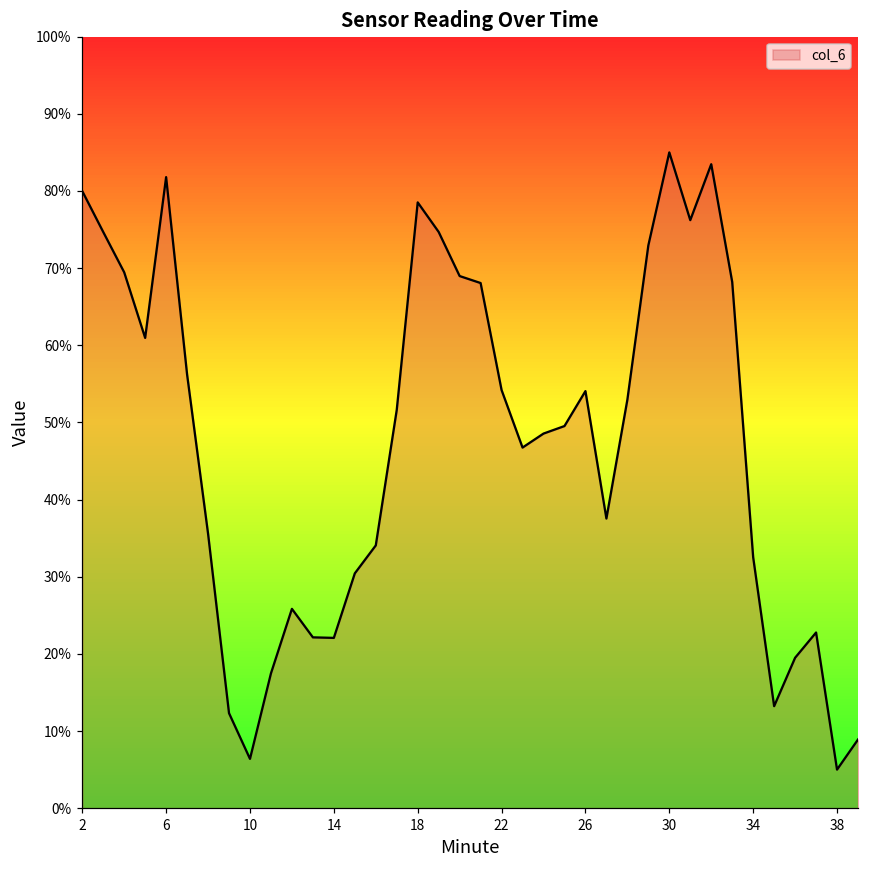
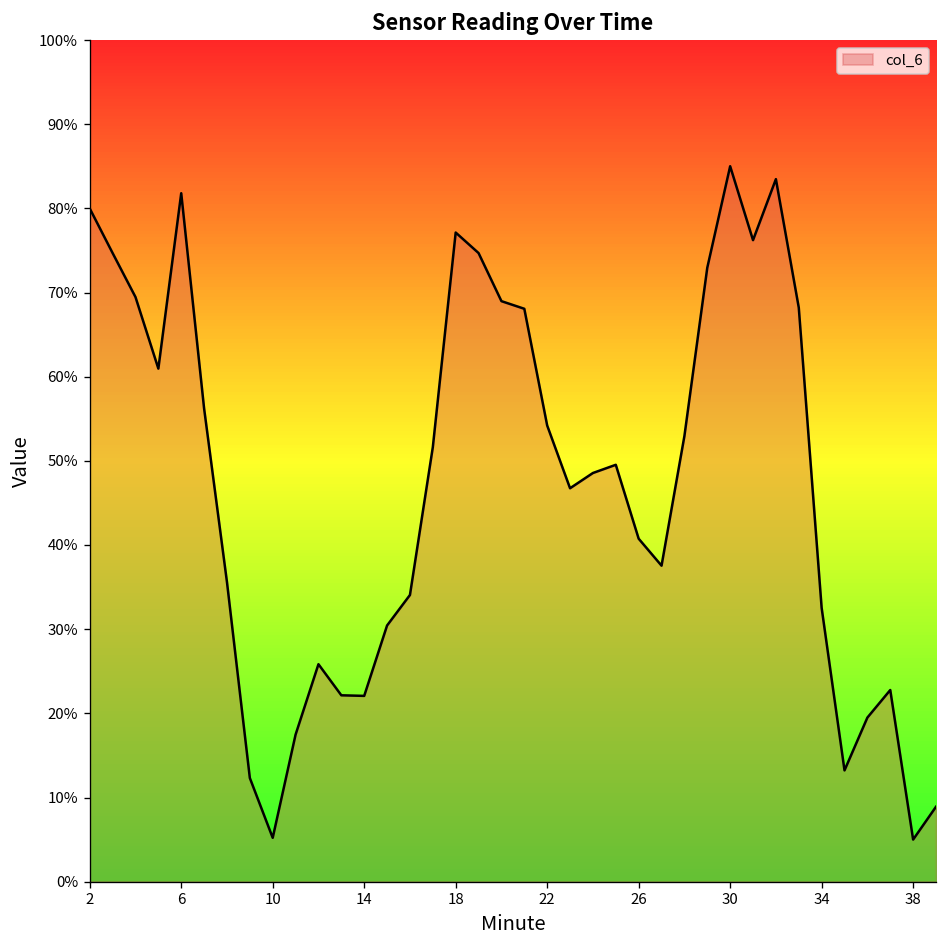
  {
    "2": "80%",
    "6": "82%",
-   "10": "6%",
+   "10": "5%",
    "14": "22%",
-   "18": "79%",
+   "18": "77%",
    "22": "54%",
-   "26": "54%",
+   "26": "41%",
    "30": "85%",
    "34": "33%",
    "38": "5%"
  }
